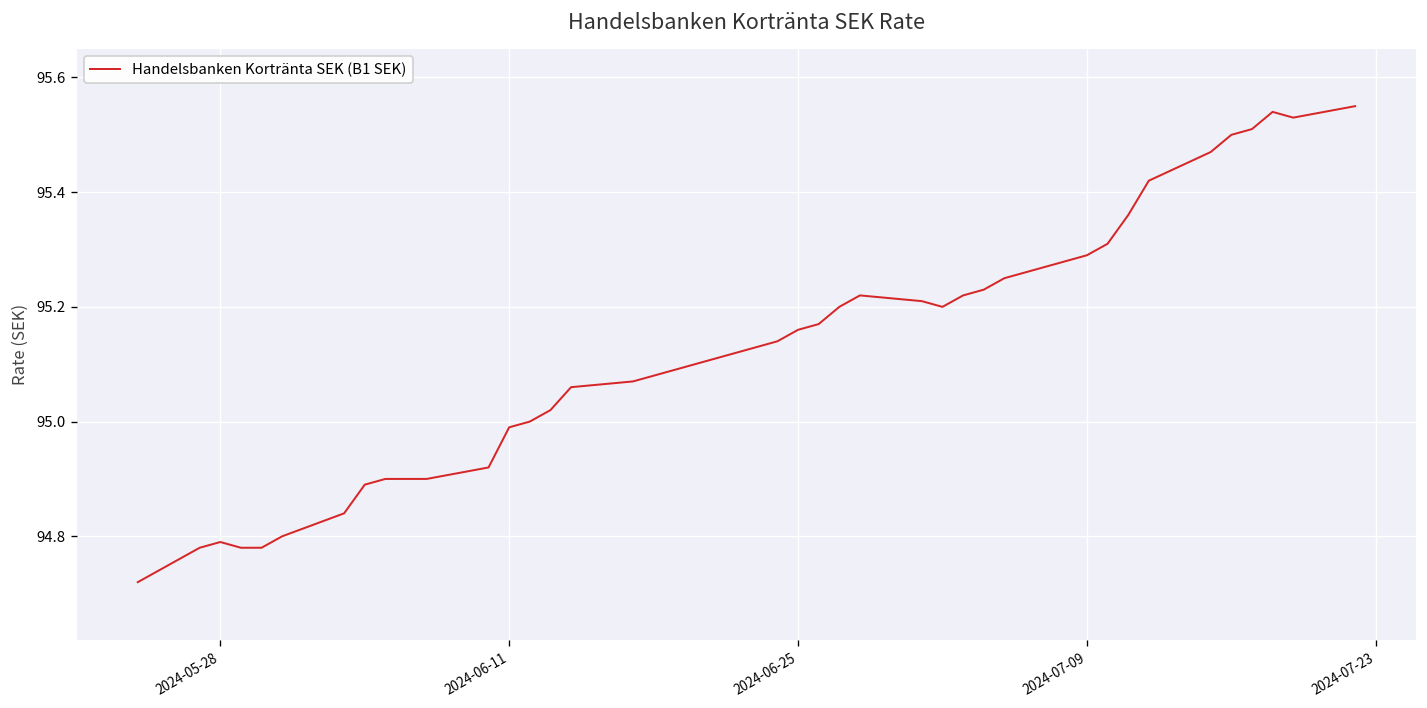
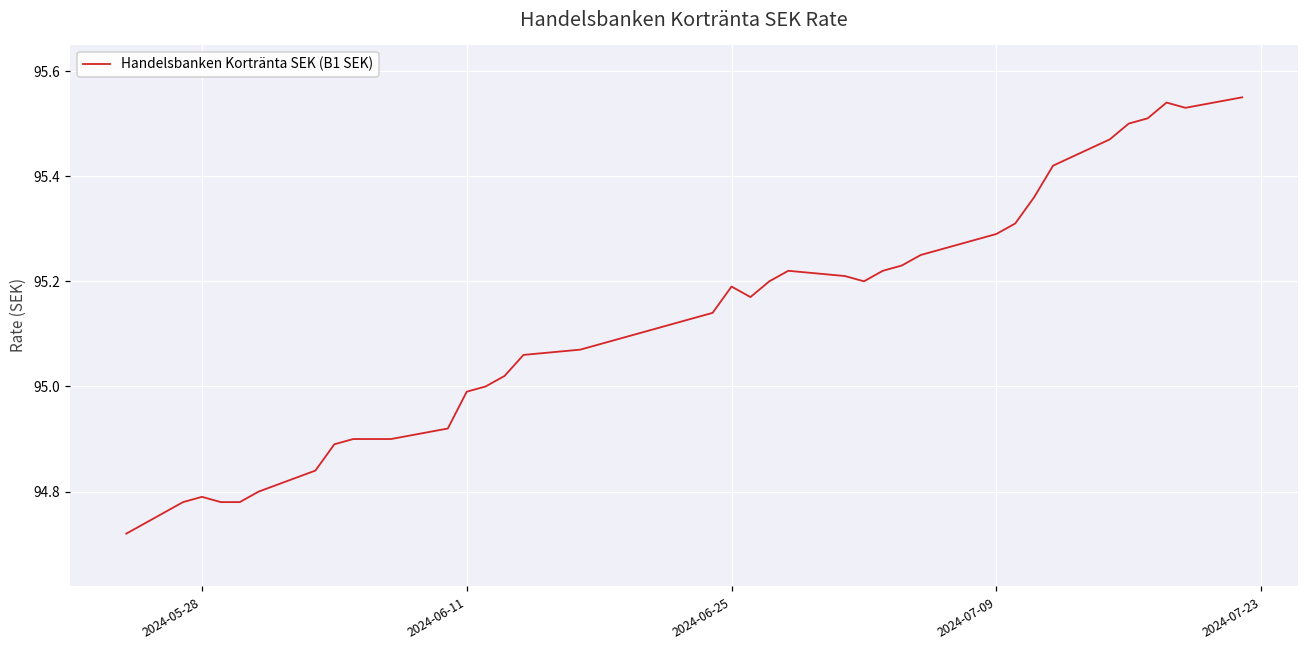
  {
    "2024-05-28": 94.79,
    "2024-06-11": 94.99,
-   "2024-06-25": 95.16,
+   "2024-06-25": 95.19,
    "2024-07-09": 95.29
  }
